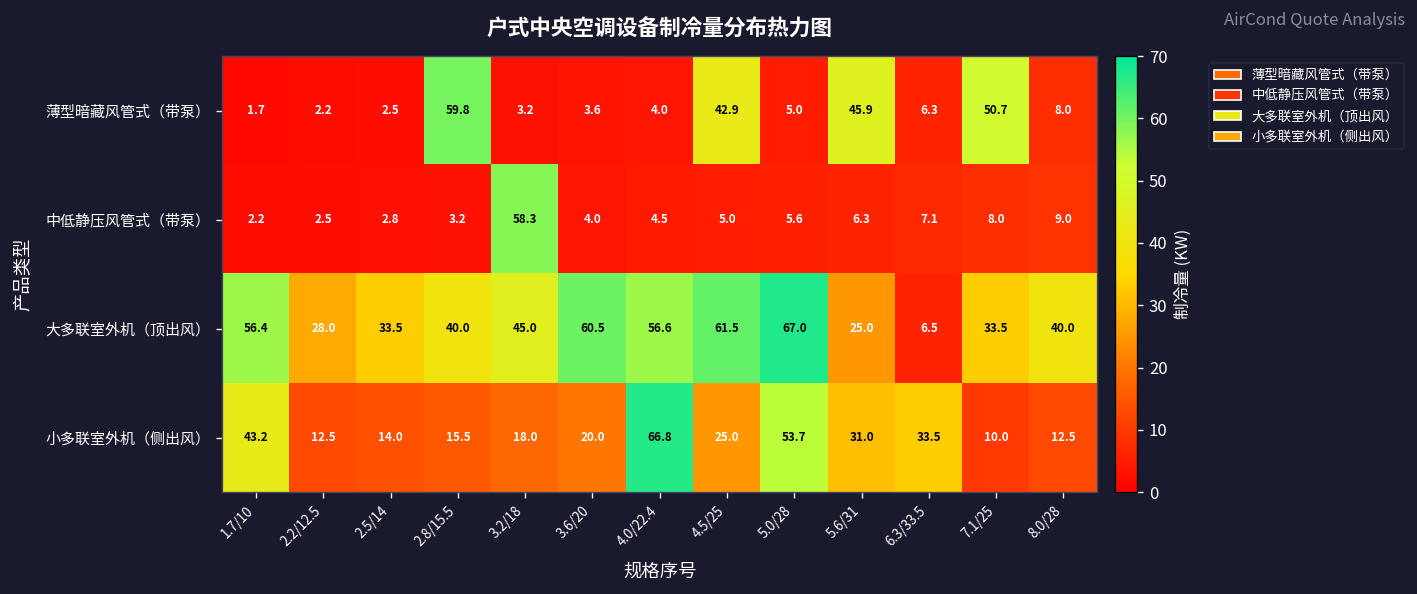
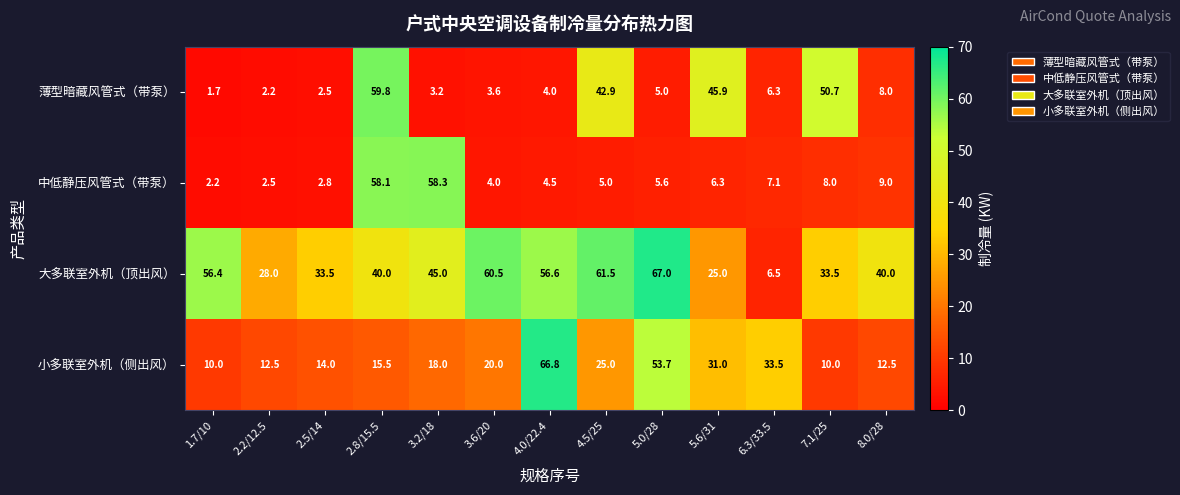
  {
    "薄型暗藏风管式（带泵）": {
      "1.7/10": 1.7,
      "2.2/12.5": 2.2,
      "2.5/14": 2.5,
      "2.8/15.5": 59.8,
      "3.2/18": 3.2,
      "3.6/20": 3.6,
      "4.0/22.4": 4.0,
      "4.5/25": 42.9,
      "5.0/28": 5.0,
      "5.6/31": 45.9,
      "6.3/33.5": 6.3,
      "7.1/25": 50.7,
      "8.0/28": 8.0
    },
    "中低静压风管式（带泵）": {
      "1.7/10": 2.2,
      "2.2/12.5": 2.5,
      "2.5/14": 2.8,
-     "2.8/15.5": 3.2,
+     "2.8/15.5": 58.1,
      "3.2/18": 58.3,
      "3.6/20": 4.0,
      "4.0/22.4": 4.5,
      "4.5/25": 5.0,
      "5.0/28": 5.6,
      "5.6/31": 6.3,
      "6.3/33.5": 7.1,
      "7.1/25": 8.0,
      "8.0/28": 9.0
    },
    "大多联室外机（顶出风）": {
      "1.7/10": 56.4,
      "2.2/12.5": 28.0,
      "2.5/14": 33.5,
      "2.8/15.5": 40.0,
      "3.2/18": 45.0,
      "3.6/20": 60.5,
      "4.0/22.4": 56.6,
      "4.5/25": 61.5,
      "5.0/28": 67.0,
      "5.6/31": 25.0,
      "6.3/33.5": 6.5,
      "7.1/25": 33.5,
      "8.0/28": 40.0
    },
    "小多联室外机（侧出风）": {
-     "1.7/10": 43.2,
+     "1.7/10": 10.0,
      "2.2/12.5": 12.5,
      "2.5/14": 14.0,
      "2.8/15.5": 15.5,
      "3.2/18": 18.0,
      "3.6/20": 20.0,
      "4.0/22.4": 66.8,
      "4.5/25": 25.0,
      "5.0/28": 53.7,
      "5.6/31": 31.0,
      "6.3/33.5": 33.5,
      "7.1/25": 10.0,
      "8.0/28": 12.5
    }
  }
